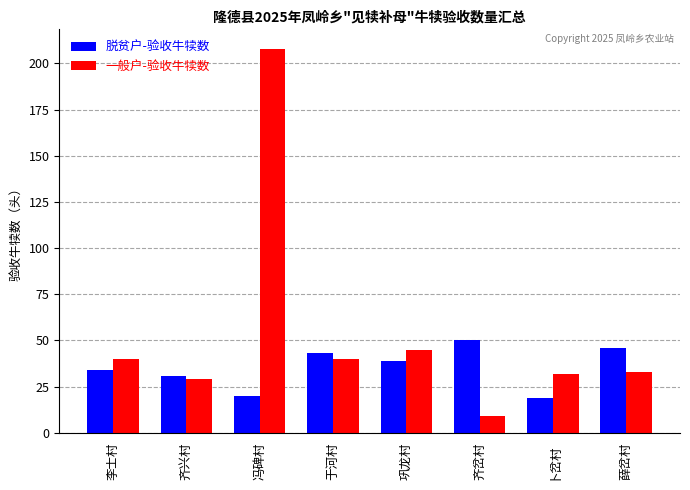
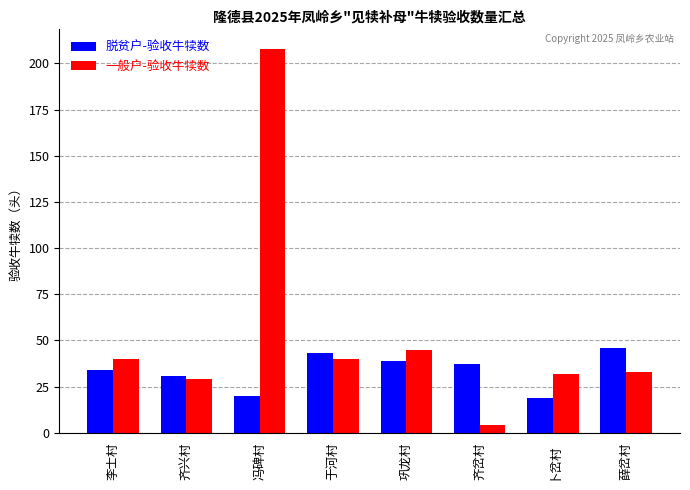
  {
    "脱贫户-验收牛犊数": {
      "李士村": 34,
      "齐兴村": 31,
      "冯碑村": 20,
      "于河村": 43,
      "巩龙村": 39,
-     "齐岔村": 50,
+     "齐岔村": 37,
      "卜岔村": 19,
      "薛岔村": 46
    },
    "一般户-验收牛犊数": {
      "李士村": 40,
      "齐兴村": 29,
      "冯碑村": 208,
      "于河村": 40,
      "巩龙村": 45,
-     "齐岔村": 9,
+     "齐岔村": 4,
      "卜岔村": 32,
      "薛岔村": 33
    }
  }
